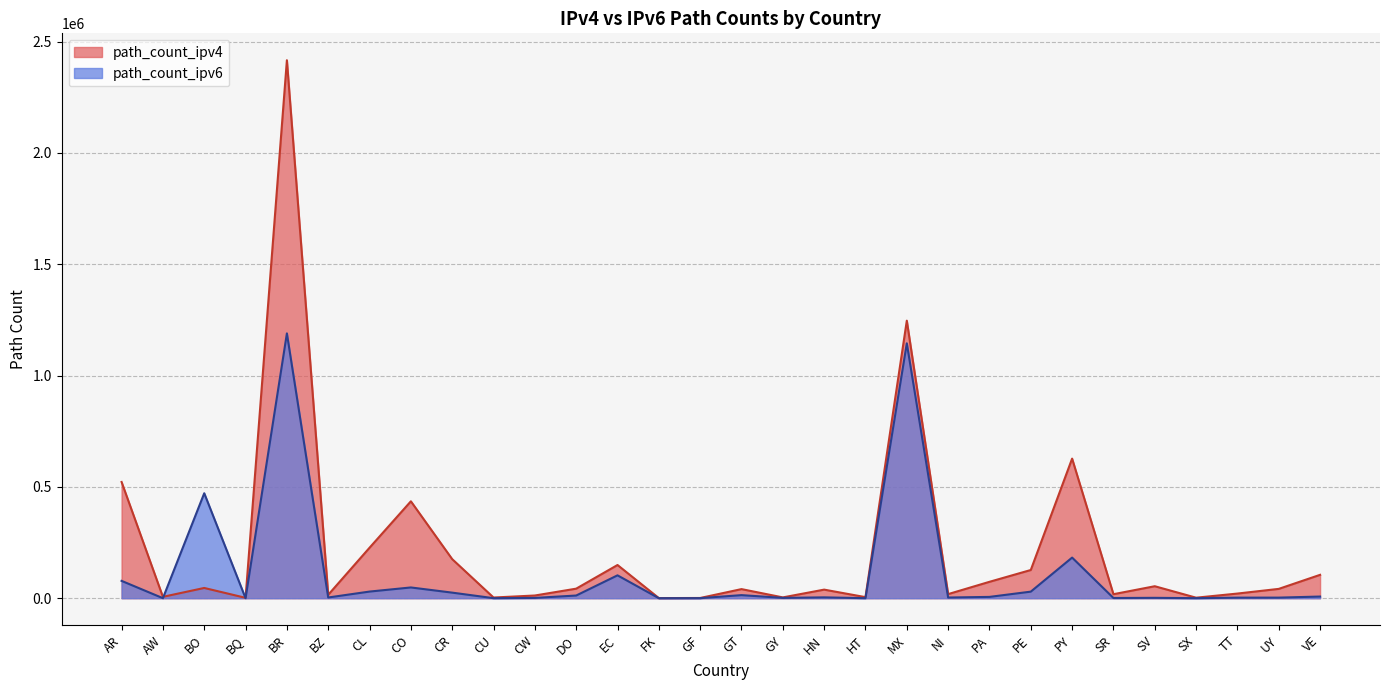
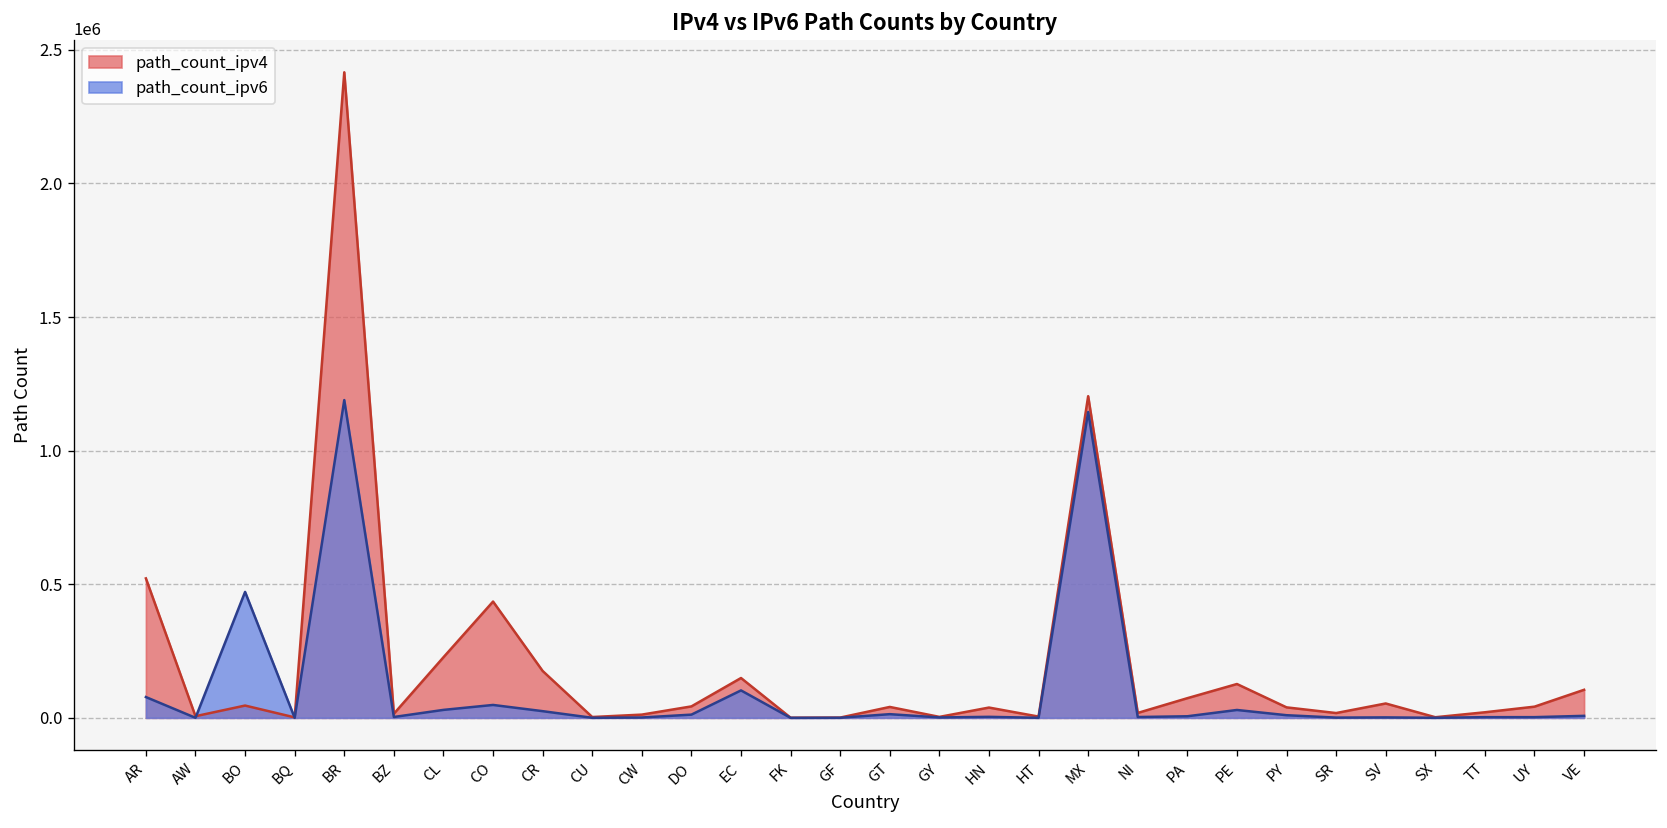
  {
    "path_count_ipv4": {
      "AR": 520000,
      "BO": 50000,
      "BR": 2420000,
      "BZ": 20000,
      "CL": 230000,
      "CO": 440000,
      "CR": 180000,
      "DO": 40000,
      "EC": 150000,
      "GT": 40000,
      "HN": 40000,
-     "MX": 1250000,
+     "MX": 1200000,
      "NI": 20000,
      "PA": 70000,
      "PE": 130000,
-     "PY": 630000,
+     "PY": 40000,
      "SR": 20000,
      "SV": 50000,
      "TT": 20000,
      "UY": 40000,
      "VE": 100000
    },
    "path_count_ipv6": {
      "AR": 80000,
      "BO": 470000,
      "BR": 1190000,
      "BZ": 0,
      "CL": 30000,
      "CO": 50000,
      "CR": 20000,
      "DO": 10000,
      "EC": 100000,
      "GT": 10000,
      "HN": 0,
      "MX": 1140000,
      "NI": 0,
      "PA": 10000,
      "PE": 30000,
-     "PY": 180000,
+     "PY": 10000,
      "SR": 0,
      "SV": 0,
      "TT": 0,
      "UY": 0,
      "VE": 10000
    }
  }
